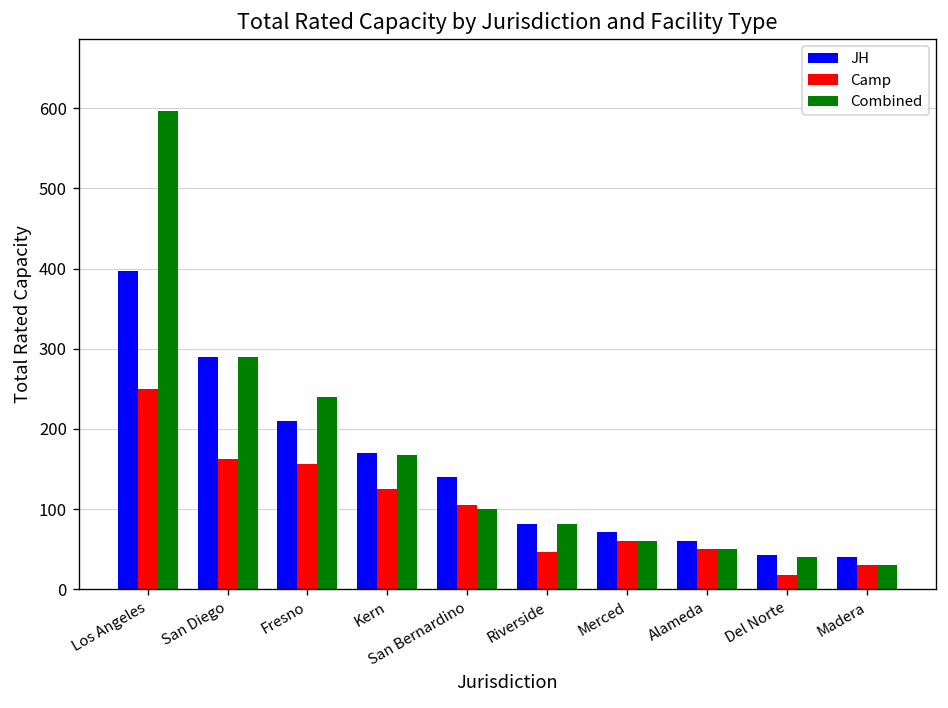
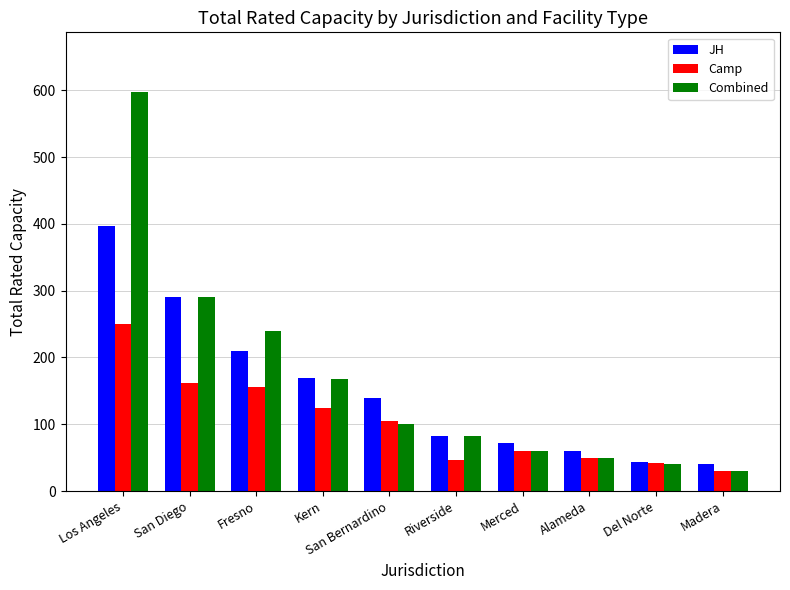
  {
    "JH": {
      "Los Angeles": 400,
      "San Diego": 290,
      "Fresno": 210,
      "Kern": 170,
      "San Bernardino": 140,
      "Riverside": 80,
      "Merced": 70,
      "Alameda": 60,
      "Del Norte": 40,
      "Madera": 40
    },
    "Camp": {
      "Los Angeles": 250,
      "San Diego": 160,
      "Fresno": 160,
      "Kern": 130,
      "San Bernardino": 110,
      "Riverside": 50,
      "Merced": 60,
      "Alameda": 50,
-     "Del Norte": 20,
+     "Del Norte": 40,
      "Madera": 30
    },
    "Combined": {
      "Los Angeles": 600,
      "San Diego": 290,
      "Fresno": 240,
      "Kern": 170,
      "San Bernardino": 100,
      "Riverside": 80,
      "Merced": 60,
      "Alameda": 50,
      "Del Norte": 40,
      "Madera": 30
    }
  }
